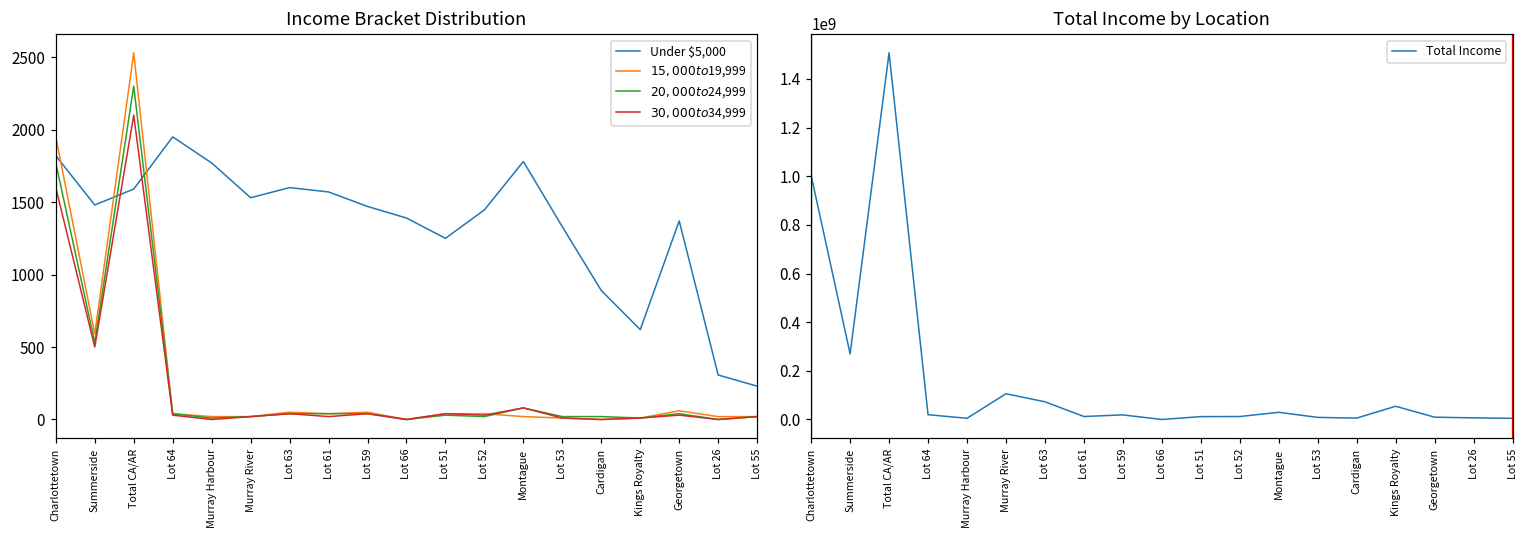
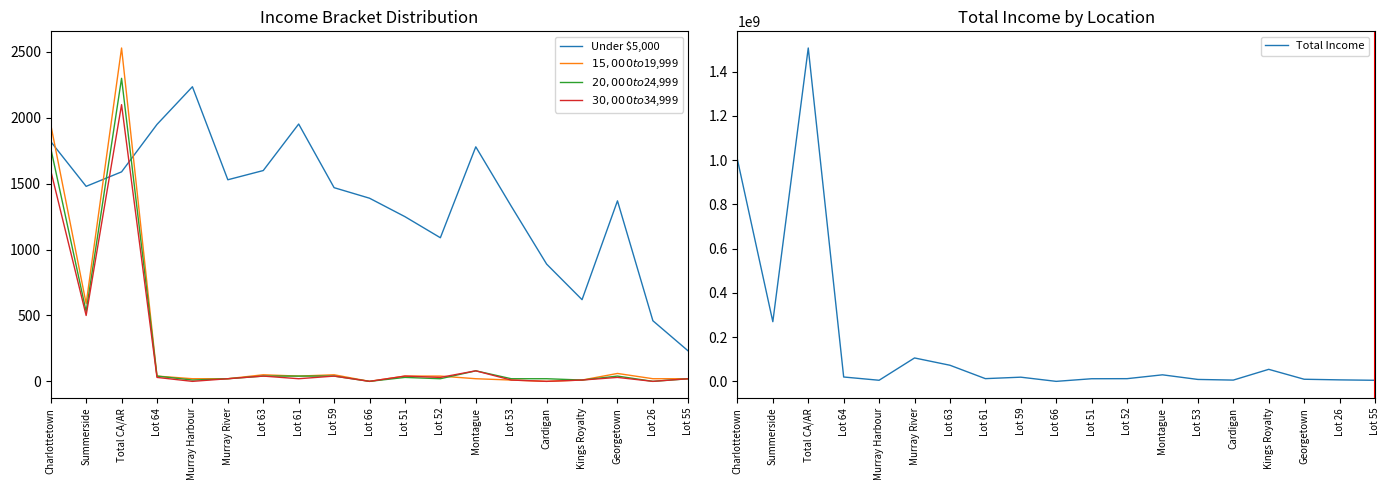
  {
    "Income Bracket Distribution": {
      "Under $5,000": {
        "Charlottetown": 1820,
        "Summerside": 1480,
        "Total CA/AR": 1590,
        "Lot 64": 1950,
-       "Murray Harbour": 1770,
+       "Murray Harbour": 2240,
        "Murray River": 1530,
        "Lot 63": 1600,
-       "Lot 61": 1570,
+       "Lot 61": 1950,
        "Lot 59": 1470,
        "Lot 66": 1390,
        "Lot 51": 1250,
-       "Lot 52": 1450,
+       "Lot 52": 1090,
        "Montague": 1780,
        "Lot 53": 1330,
        "Cardigan": 890,
        "Kings Royalty": 620,
        "Georgetown": 1370,
-       "Lot 26": 310,
+       "Lot 26": 460,
        "Lot 55": 230
      }
    },
    "Total Income by Location": {
      "Charlottetown": 1000000000,
      "Summerside": 270000000,
      "Total CA/AR": 1510000000,
      "Lot 64": 20000000,
      "Murray Harbour": 0,
      "Murray River": 110000000,
      "Lot 63": 70000000,
      "Lot 61": 10000000,
      "Lot 59": 20000000,
      "Lot 66": 0,
      "Lot 51": 10000000,
      "Lot 52": 10000000,
      "Montague": 30000000,
      "Lot 53": 10000000,
      "Cardigan": 10000000,
      "Kings Royalty": 50000000,
      "Georgetown": 10000000,
      "Lot 26": 10000000,
      "Lot 55": 0
    }
  }
